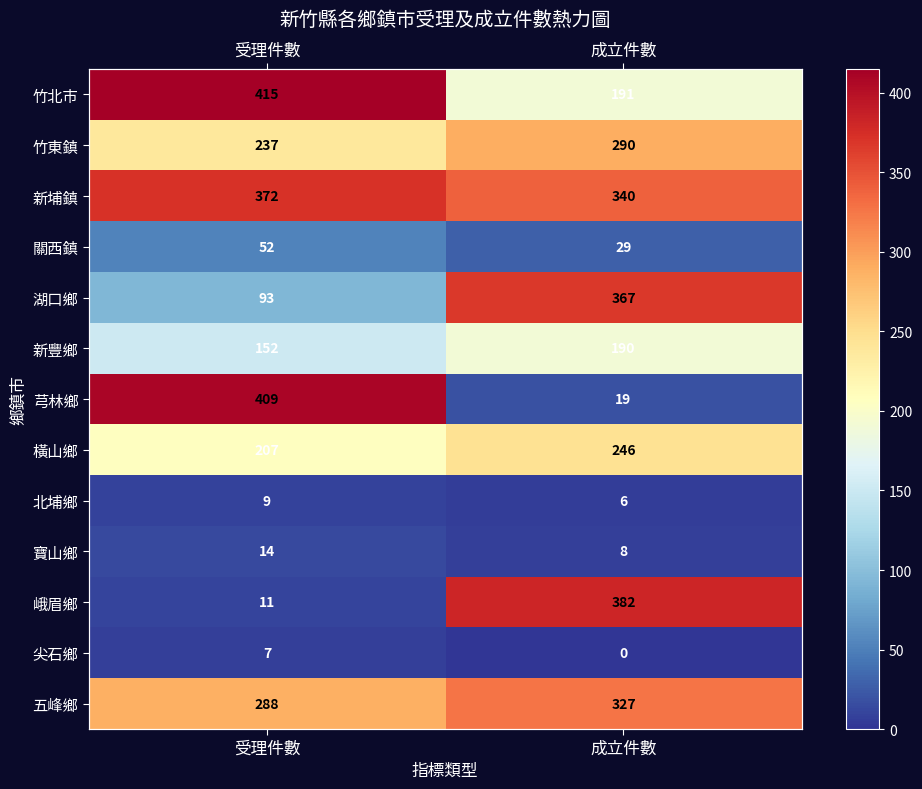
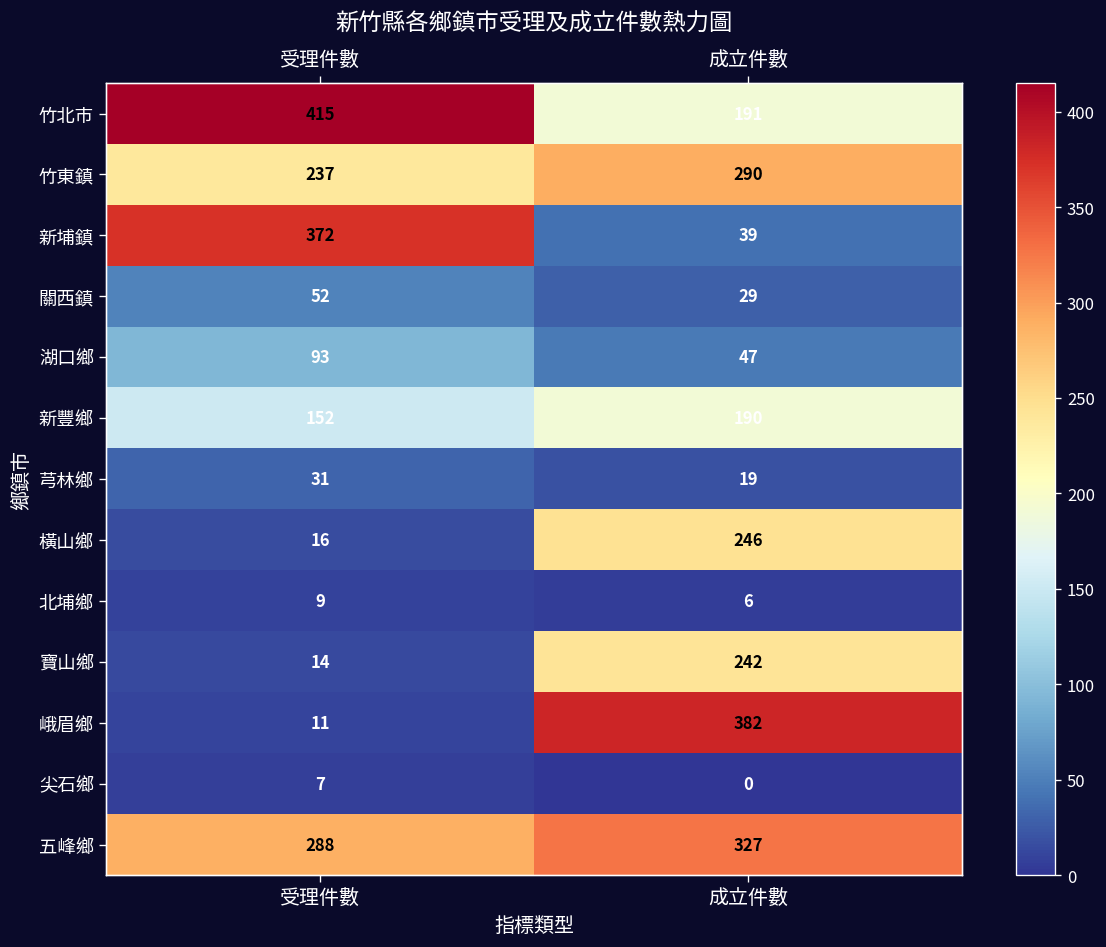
  {
    "竹北市": {
      "受理件數": 415
    },
    "竹東鎮": {
      "受理件數": 237,
      "成立件數": 290
    },
    "新埔鎮": {
      "受理件數": 372,
-     "成立件數": 340
+     "成立件數": 39
    },
    "關西鎮": {
      "受理件數": 52,
      "成立件數": 29
    },
    "湖口鄉": {
      "受理件數": 93,
-     "成立件數": 367
+     "成立件數": 47
    },
    "新豐鄉": {
      "受理件數": 152
    },
    "芎林鄉": {
-     "受理件數": 409,
+     "受理件數": 31,
      "成立件數": 19
    },
    "橫山鄉": {
-     "受理件數": 207,
+     "受理件數": 16,
      "成立件數": 246
    },
    "北埔鄉": {
      "受理件數": 9,
      "成立件數": 6
    },
    "寶山鄉": {
      "受理件數": 14,
-     "成立件數": 8
+     "成立件數": 242
    },
    "峨眉鄉": {
      "受理件數": 11,
      "成立件數": 382
    },
    "尖石鄉": {
      "受理件數": 7,
      "成立件數": 0
    },
    "五峰鄉": {
      "受理件數": 288,
      "成立件數": 327
    }
  }
